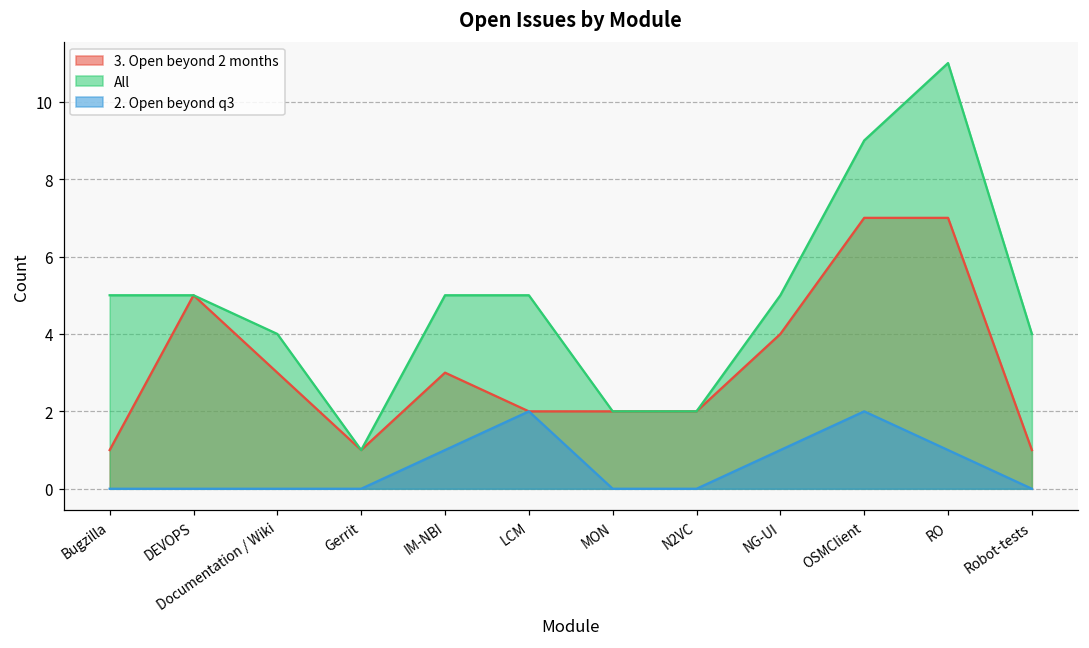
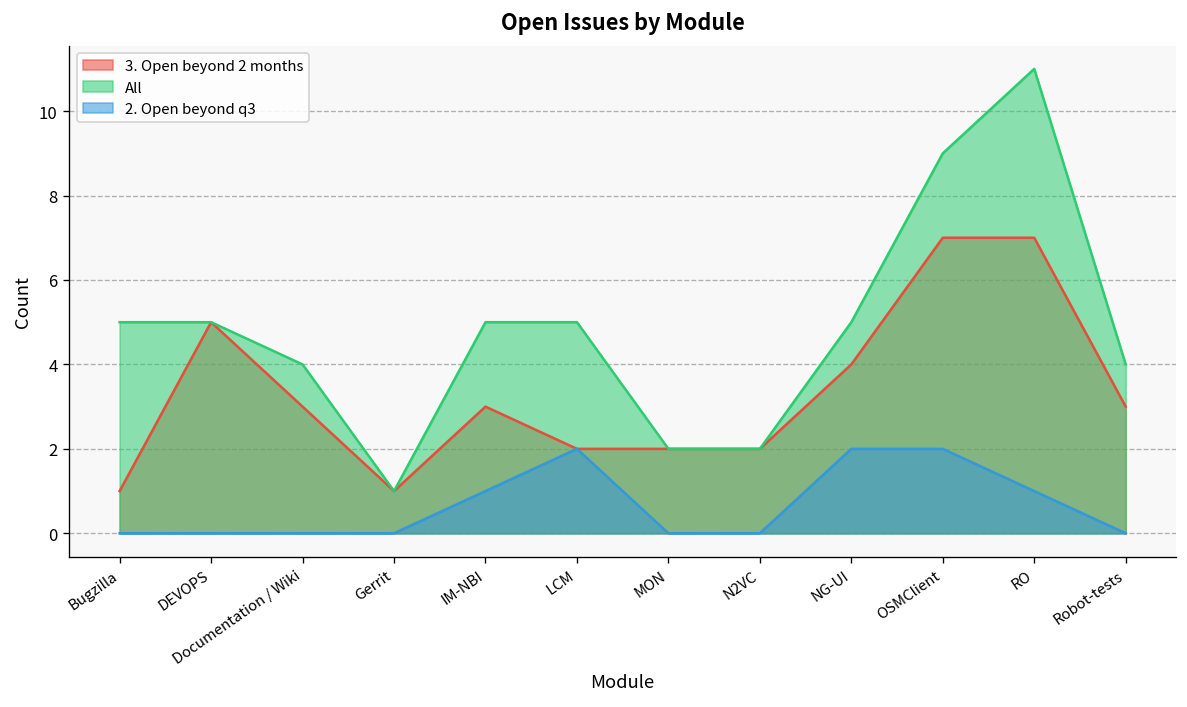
  {
    "3. Open beyond 2 months": {
      "Bugzilla": 1,
      "Documentation / Wiki": 3,
      "IM-NBI": 3,
      "NG-UI": 4,
      "OSMClient": 7,
      "RO": 7,
-     "Robot-tests": 1
+     "Robot-tests": 3
    },
    "All": {
      "Bugzilla": 5,
      "Documentation / Wiki": 4,
      "IM-NBI": 5,
      "LCM": 5,
      "NG-UI": 5,
      "OSMClient": 9,
      "RO": 11,
      "Robot-tests": 4
    },
    "2. Open beyond q3": {
      "Bugzilla": 0,
      "DEVOPS": 0,
      "Documentation / Wiki": 0,
      "Gerrit": 0,
      "IM-NBI": 1,
      "MON": 0,
      "N2VC": 0,
-     "NG-UI": 1,
+     "NG-UI": 2,
      "OSMClient": 2,
      "RO": 1,
      "Robot-tests": 0
    }
  }
